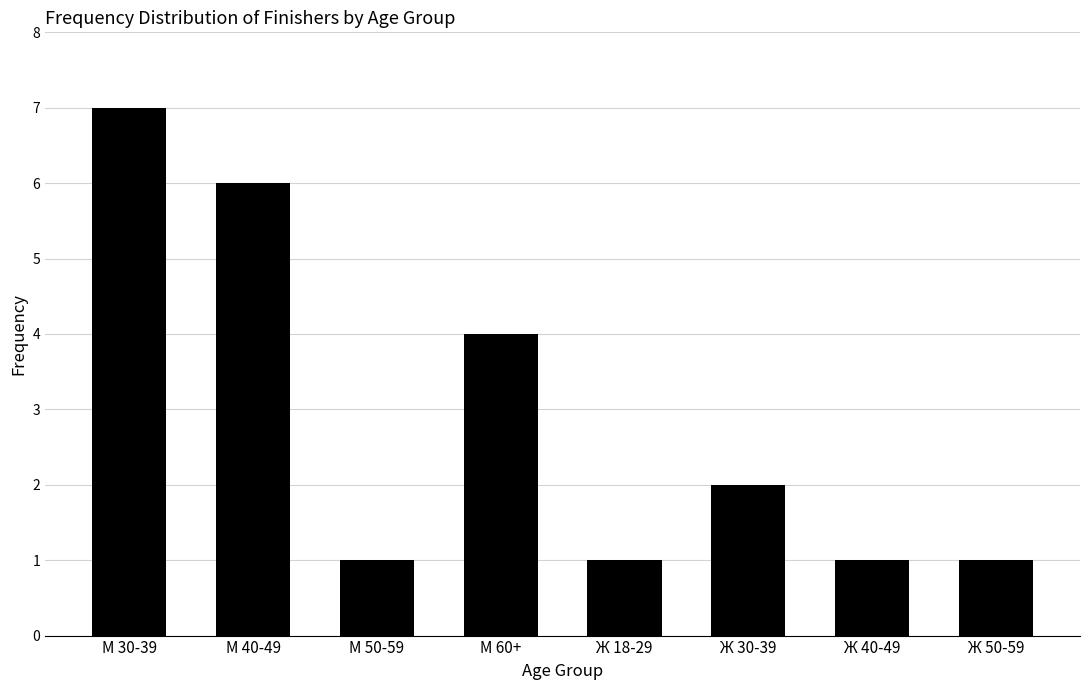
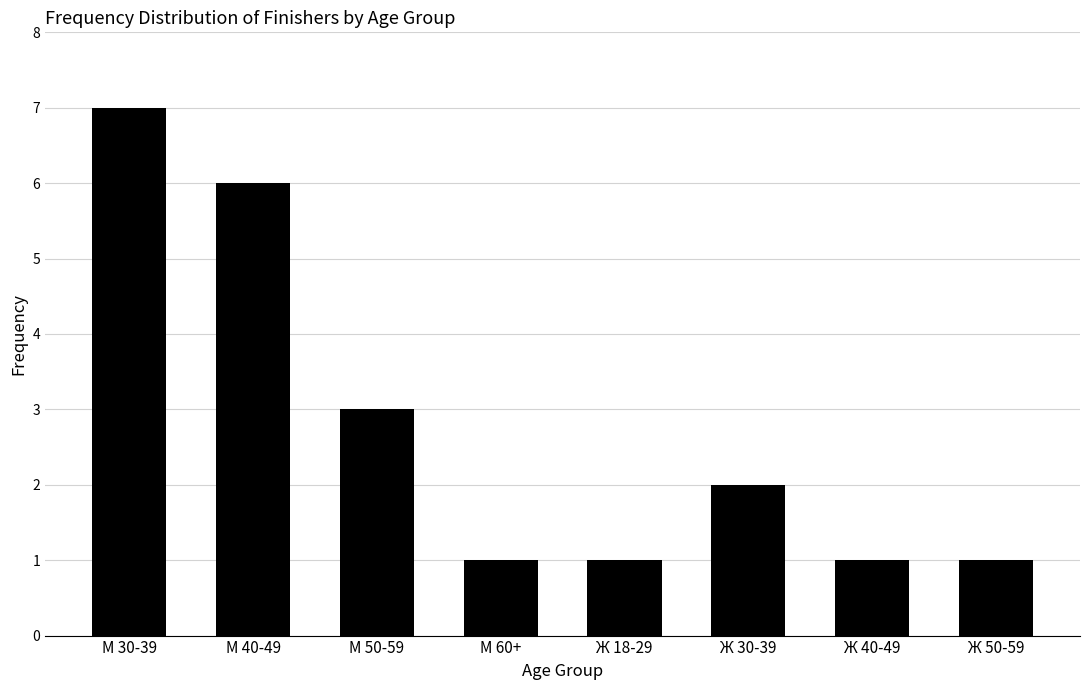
  {
    "М 30-39": 7,
    "М 40-49": 6,
-   "М 50-59": 1,
-   "М 60+": 4,
+   "М 50-59": 3,
+   "М 60+": 1,
    "Ж 18-29": 1,
    "Ж 30-39": 2,
    "Ж 40-49": 1,
    "Ж 50-59": 1
  }
